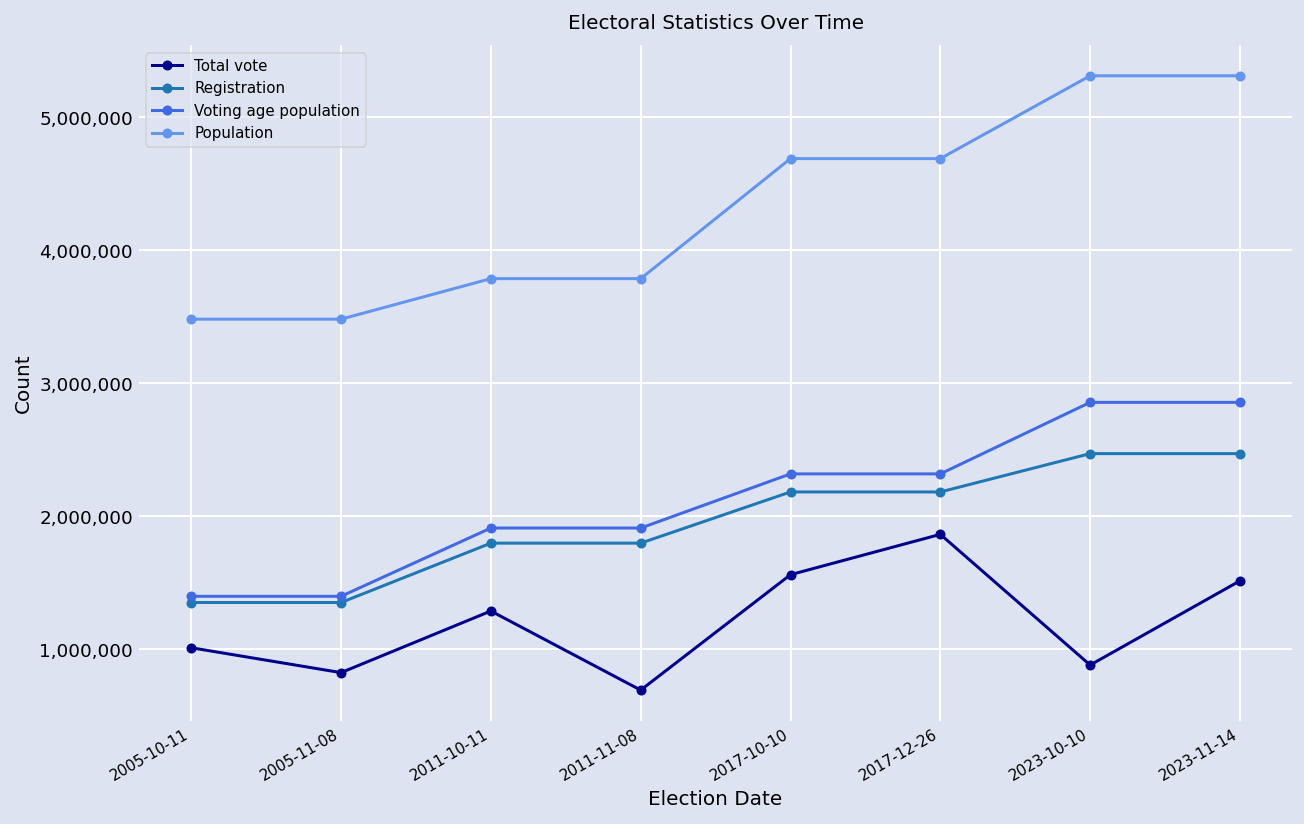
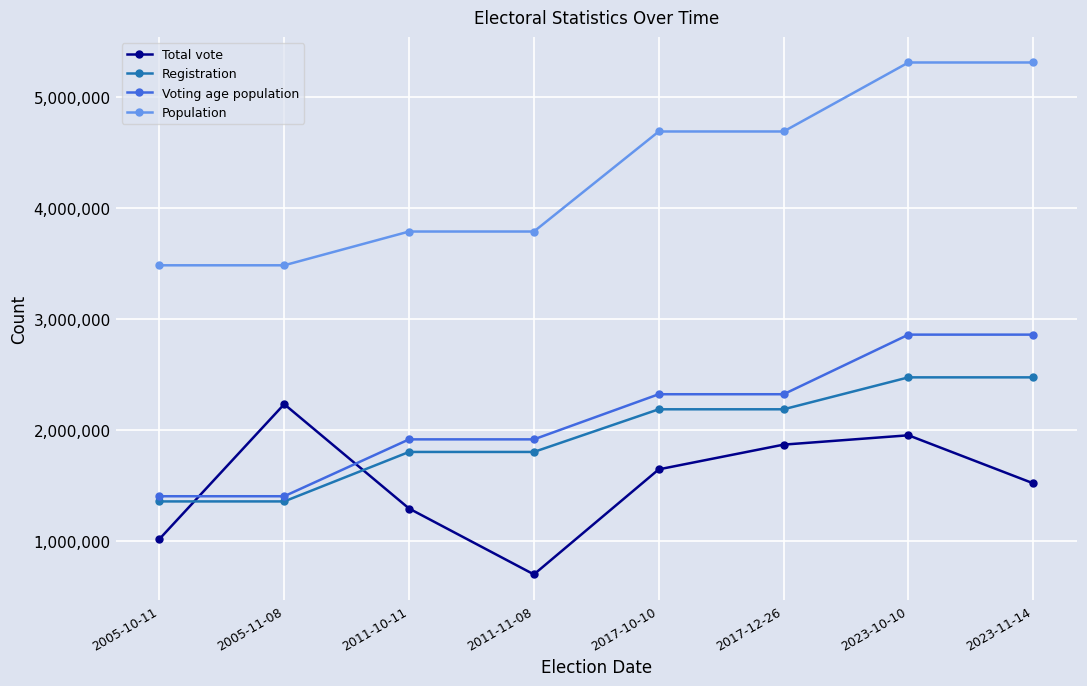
  {
    "Total vote": {
      "2005-10-11": "1,010,000",
-     "2005-11-08": "830,000",
+     "2005-11-08": "2,230,000",
      "2011-10-11": "1,290,000",
      "2011-11-08": "690,000",
-     "2017-10-10": "1,560,000",
+     "2017-10-10": "1,640,000",
      "2017-12-26": "1,860,000",
-     "2023-10-10": "880,000",
+     "2023-10-10": "1,950,000",
      "2023-11-14": "1,520,000"
    }
  }
